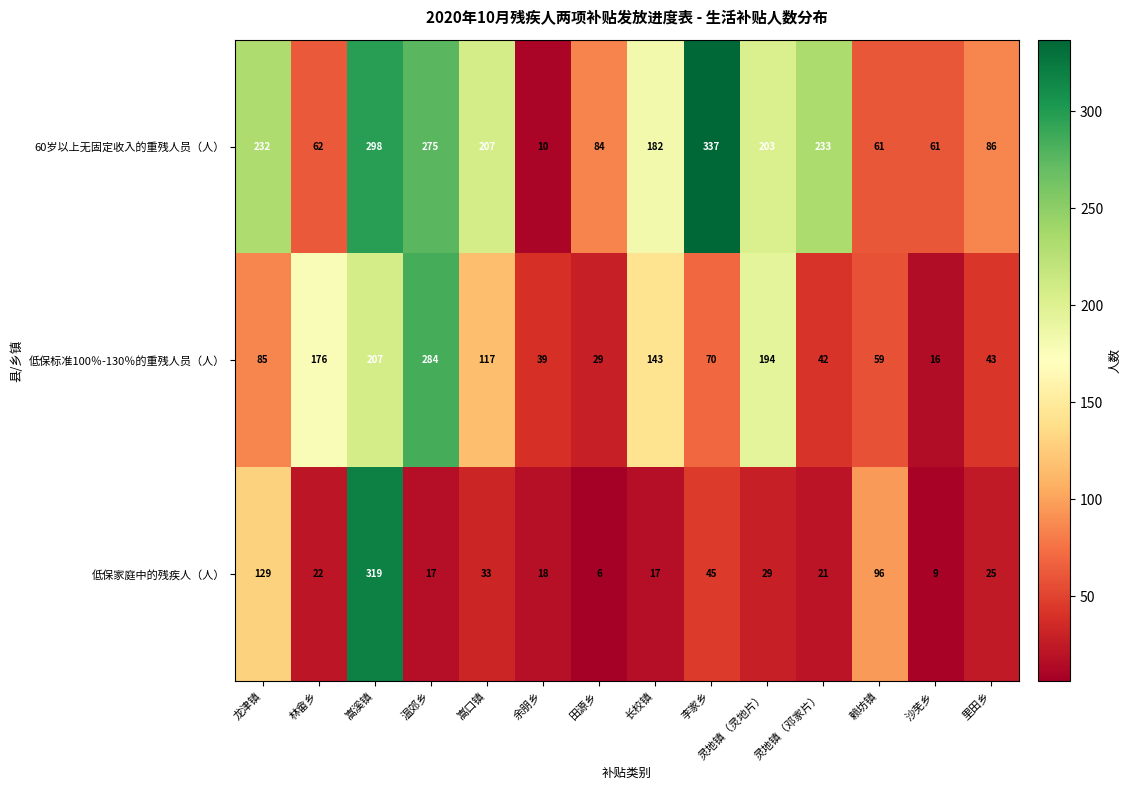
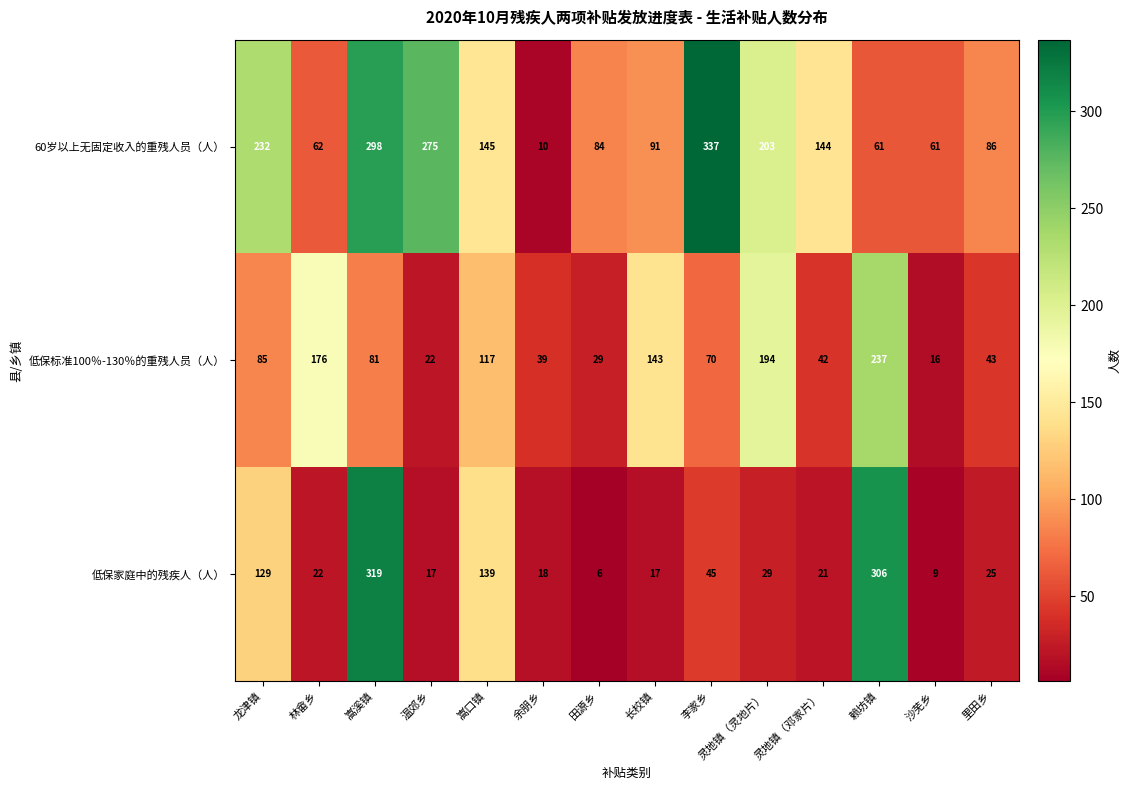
  {
    "60岁以上无固定收入的重残人员（人）": {
      "龙津镇": 232,
      "林畲乡": 62,
      "嵩溪镇": 298,
      "温郊乡": 275,
-     "嵩口镇": 207,
+     "嵩口镇": 145,
      "余朋乡": 10,
      "田源乡": 84,
-     "长校镇": 182,
+     "长校镇": 91,
      "李家乡": 337,
      "灵地镇（灵地片）": 203,
-     "灵地镇（邓家片）": 233,
+     "灵地镇（邓家片）": 144,
      "赖坊镇": 61,
      "沙芜乡": 61,
      "里田乡": 86
    },
    "低保标准100％-130％的重残人员（人）": {
      "龙津镇": 85,
      "林畲乡": 176,
-     "嵩溪镇": 207,
-     "温郊乡": 284,
+     "嵩溪镇": 81,
+     "温郊乡": 22,
      "嵩口镇": 117,
      "余朋乡": 39,
      "田源乡": 29,
      "长校镇": 143,
      "李家乡": 70,
      "灵地镇（灵地片）": 194,
      "灵地镇（邓家片）": 42,
-     "赖坊镇": 59,
+     "赖坊镇": 237,
      "沙芜乡": 16,
      "里田乡": 43
    },
    "低保家庭中的残疾人（人）": {
      "龙津镇": 129,
      "林畲乡": 22,
      "嵩溪镇": 319,
      "温郊乡": 17,
-     "嵩口镇": 33,
+     "嵩口镇": 139,
      "余朋乡": 18,
      "田源乡": 6,
      "长校镇": 17,
      "李家乡": 45,
      "灵地镇（灵地片）": 29,
      "灵地镇（邓家片）": 21,
-     "赖坊镇": 96,
+     "赖坊镇": 306,
      "沙芜乡": 9,
      "里田乡": 25
    }
  }
